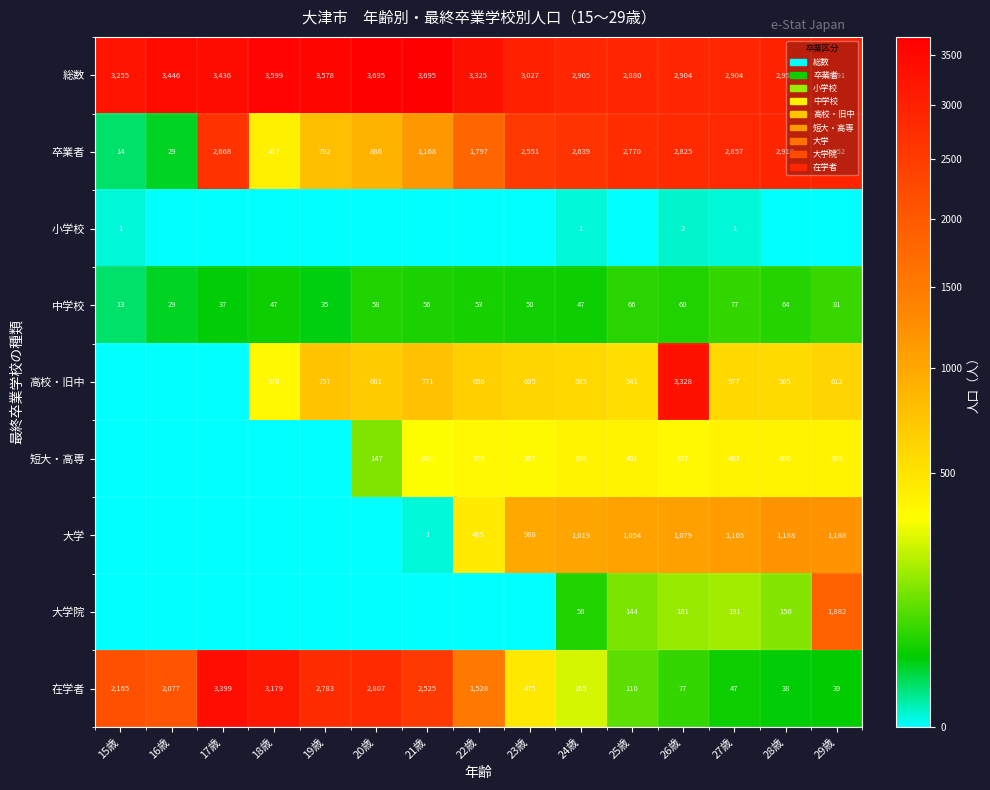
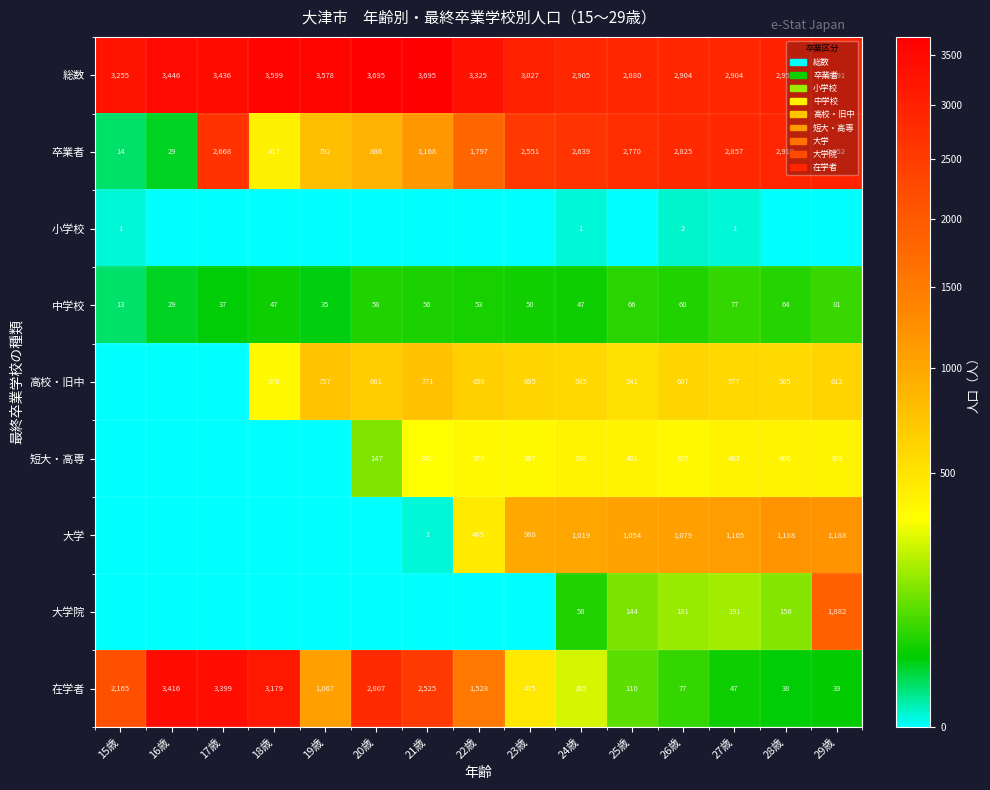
  {
    "総数": {
      "15歳": "3,255",
      "16歳": "3,446",
      "17歳": "3,436",
      "18歳": "3,599",
      "19歳": "3,578",
      "20歳": "3,695",
      "21歳": "3,695",
      "22歳": "3,325",
      "23歳": "3,027",
      "24歳": "2,905",
      "25歳": "2,880",
      "26歳": "2,904",
      "27歳": "2,904"
    },
    "卒業者": {
      "15歳": "14",
      "16歳": "29",
      "17歳": "2,668",
      "18歳": "417",
      "19歳": "792",
      "20歳": "886",
      "21歳": "1,168",
      "22歳": "1,797",
      "23歳": "2,551",
      "24歳": "2,639",
      "25歳": "2,770",
      "26歳": "2,825",
      "27歳": "2,857"
    },
    "小学校": {
      "15歳": "1",
      "24歳": "1",
      "26歳": "2",
      "27歳": "1"
    },
    "中学校": {
      "15歳": "13",
      "16歳": "29",
      "17歳": "37",
      "18歳": "47",
      "19歳": "35",
      "20歳": "58",
      "21歳": "56",
      "22歳": "53",
      "23歳": "50",
      "24歳": "47",
      "25歳": "66",
      "26歳": "60",
      "27歳": "77",
      "28歳": "64",
      "29歳": "81"
    },
    "高校・旧中": {
      "18歳": "370",
      "19歳": "757",
      "20歳": "681",
      "21歳": "771",
      "22歳": "656",
      "23歳": "605",
      "24歳": "585",
      "25歳": "541",
-     "26歳": "3,328",
+     "26歳": "607",
      "27歳": "577",
      "28歳": "565",
      "29歳": "612"
    },
    "短大・高専": {
      "20歳": "147",
      "21歳": "340",
      "22歳": "379",
      "23歳": "367",
      "24歳": "398",
      "25歳": "401",
      "26歳": "377",
      "27歳": "403",
      "28歳": "406",
      "29歳": "389"
    },
    "大学": {
      "21歳": "1",
      "22歳": "465",
      "23歳": "988",
      "24歳": "1,019",
      "25歳": "1,054",
      "26歳": "1,079",
      "27歳": "1,105",
      "28歳": "1,188",
      "29歳": "1,188"
    },
    "大学院": {
      "24歳": "58",
      "25歳": "144",
      "26歳": "181",
      "27歳": "191",
      "28歳": "156",
      "29歳": "1,882"
    },
    "在学者": {
      "15歳": "2,165",
-     "16歳": "2,077",
+     "16歳": "3,416",
      "17歳": "3,399",
      "18歳": "3,179",
-     "19歳": "2,783",
+     "19歳": "1,067",
      "20歳": "2,807",
      "21歳": "2,525",
      "22歳": "1,528",
      "23歳": "475",
      "24歳": "265",
      "25歳": "110",
      "26歳": "77",
      "27歳": "47",
      "28歳": "38",
      "29歳": "39"
    }
  }
